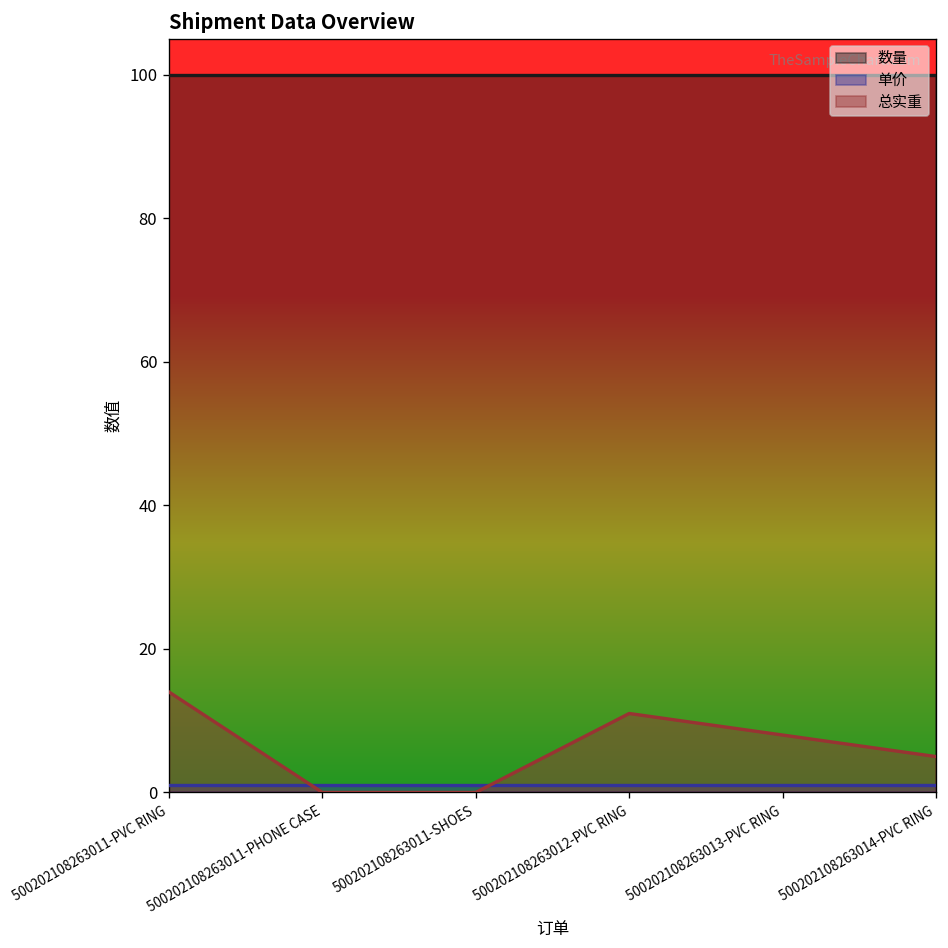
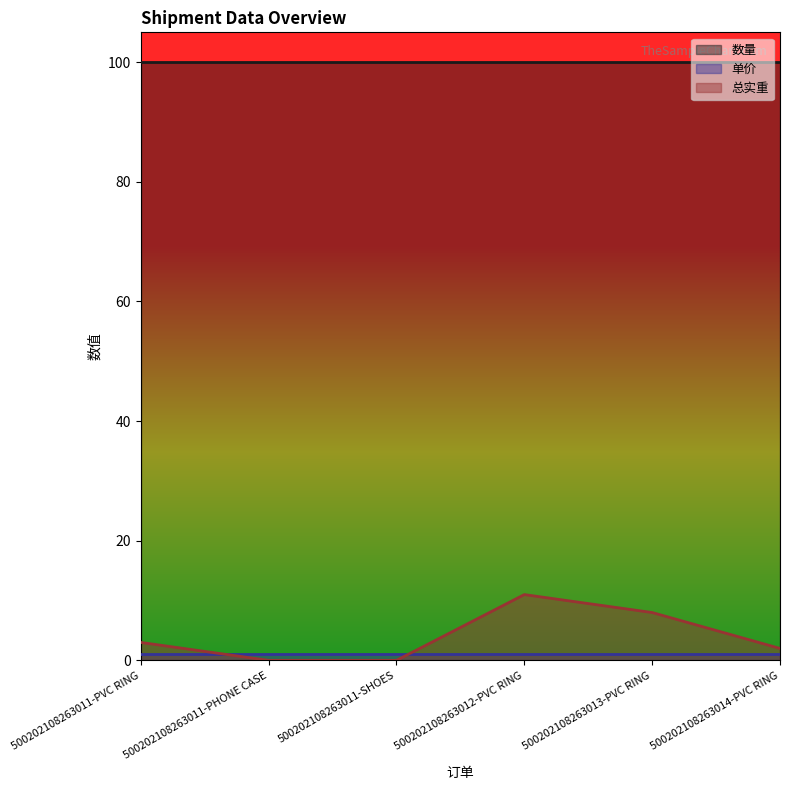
  {
    "数量": {
      "500202108263011-PVC RING": 100,
      "500202108263011-PHONE CASE": 100,
      "500202108263011-SHOES": 100,
      "500202108263012-PVC RING": 100,
      "500202108263013-PVC RING": 100,
      "500202108263014-PVC RING": 100
    },
    "单价": {
      "500202108263011-PVC RING": 1,
      "500202108263011-PHONE CASE": 1,
      "500202108263011-SHOES": 1,
      "500202108263012-PVC RING": 1,
      "500202108263013-PVC RING": 1,
      "500202108263014-PVC RING": 1
    },
    "总实重": {
-     "500202108263011-PVC RING": 14,
+     "500202108263011-PVC RING": 3,
      "500202108263011-PHONE CASE": 0,
      "500202108263011-SHOES": 0,
      "500202108263012-PVC RING": 11,
      "500202108263013-PVC RING": 8,
-     "500202108263014-PVC RING": 5
+     "500202108263014-PVC RING": 2
    }
  }
